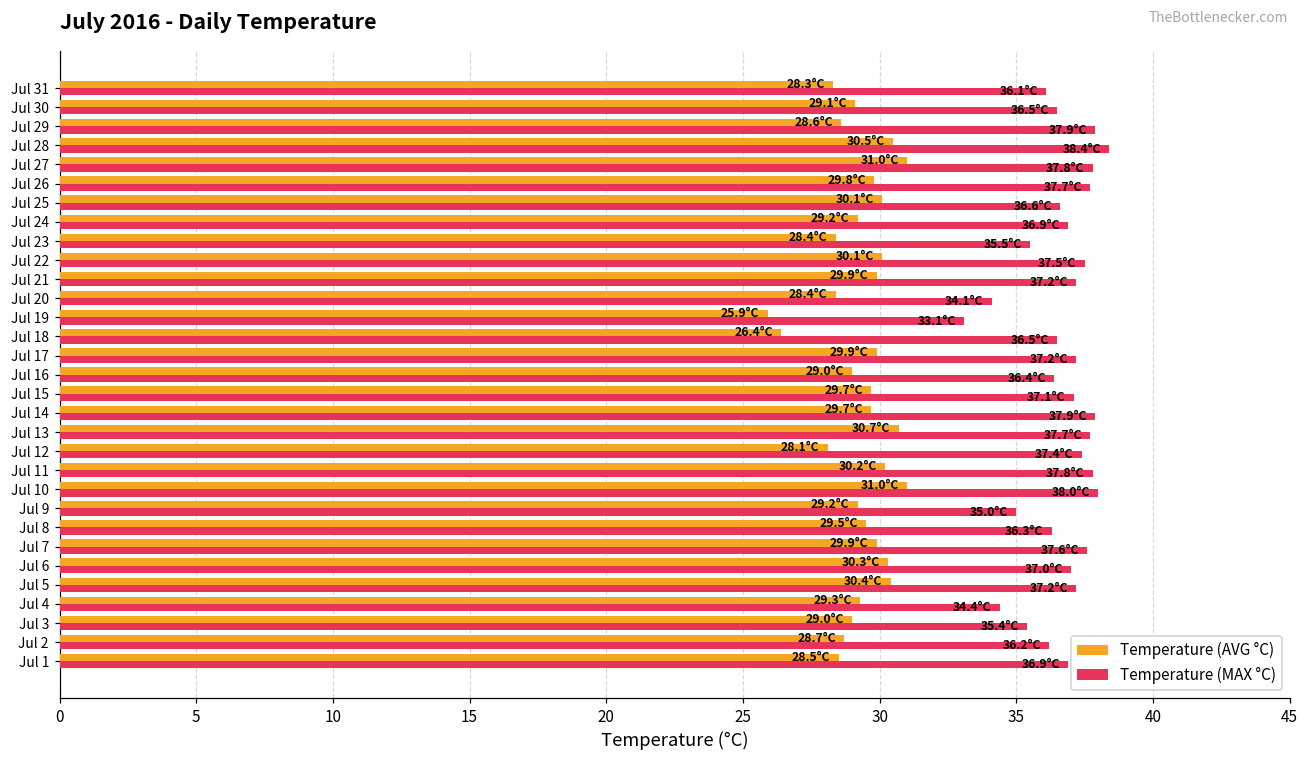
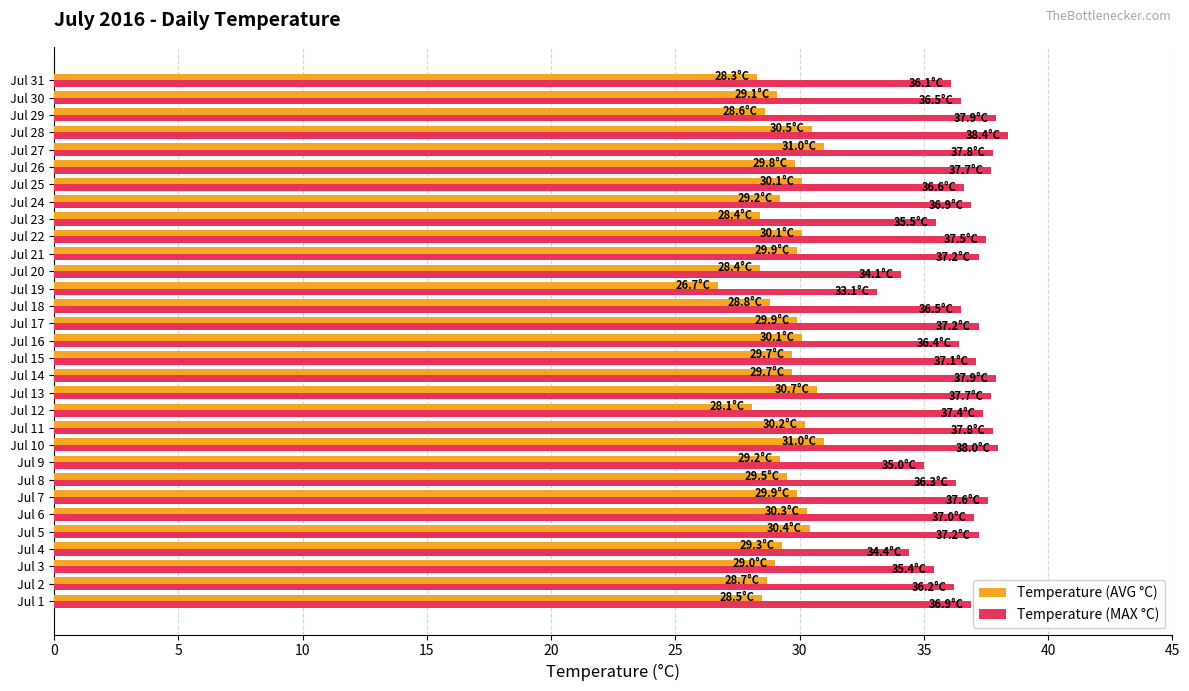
  {
    "Temperature (AVG °C)": {
      "Jul 31": "28.3°C",
      "Jul 30": "29.1°C",
      "Jul 29": "28.6°C",
      "Jul 28": "30.5°C",
      "Jul 27": "31.0°C",
      "Jul 26": "29.8°C",
      "Jul 25": "30.1°C",
      "Jul 24": "29.2°C",
      "Jul 23": "28.4°C",
      "Jul 22": "30.1°C",
      "Jul 21": "29.9°C",
      "Jul 20": "28.4°C",
-     "Jul 19": "25.9°C",
-     "Jul 18": "26.4°C",
+     "Jul 19": "26.7°C",
+     "Jul 18": "28.8°C",
      "Jul 17": "29.9°C",
-     "Jul 16": "29.0°C",
+     "Jul 16": "30.1°C",
      "Jul 15": "29.7°C",
      "Jul 14": "29.7°C",
      "Jul 13": "30.7°C",
      "Jul 12": "28.1°C",
      "Jul 11": "30.2°C",
      "Jul 10": "31.0°C",
      "Jul 9": "29.2°C",
      "Jul 8": "29.5°C",
      "Jul 7": "29.9°C",
      "Jul 6": "30.3°C",
      "Jul 5": "30.4°C",
      "Jul 4": "29.3°C",
      "Jul 3": "29.0°C",
      "Jul 2": "28.7°C",
      "Jul 1": "28.5°C"
    },
    "Temperature (MAX °C)": {
      "Jul 31": "36.1°C",
      "Jul 30": "36.5°C",
      "Jul 29": "37.9°C",
      "Jul 28": "38.4°C",
      "Jul 27": "37.8°C",
      "Jul 26": "37.7°C",
      "Jul 25": "36.6°C",
      "Jul 24": "36.9°C",
      "Jul 23": "35.5°C",
      "Jul 22": "37.5°C",
      "Jul 21": "37.2°C",
      "Jul 20": "34.1°C",
      "Jul 19": "33.1°C",
      "Jul 18": "36.5°C",
      "Jul 17": "37.2°C",
      "Jul 16": "36.4°C",
      "Jul 15": "37.1°C",
      "Jul 14": "37.9°C",
      "Jul 13": "37.7°C",
      "Jul 12": "37.4°C",
      "Jul 11": "37.8°C",
      "Jul 10": "38.0°C",
      "Jul 9": "35.0°C",
      "Jul 8": "36.3°C",
      "Jul 7": "37.6°C",
      "Jul 6": "37.0°C",
      "Jul 5": "37.2°C",
      "Jul 4": "34.4°C",
      "Jul 3": "35.4°C",
      "Jul 2": "36.2°C",
      "Jul 1": "36.9°C"
    }
  }
